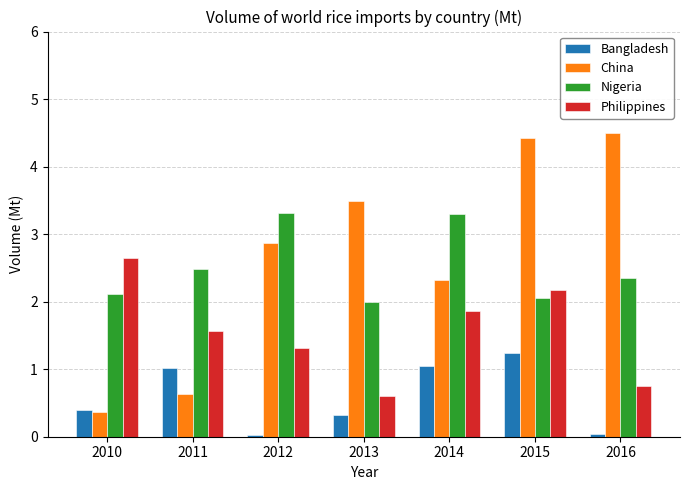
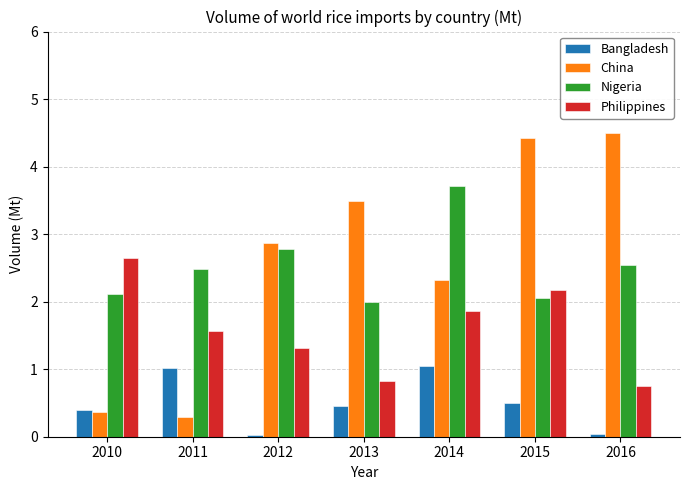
  {
    "Bangladesh": {
      "2010": 0.4,
      "2011": 1.0,
-     "2013": 0.3,
+     "2013": 0.4,
      "2014": 1.1,
-     "2015": 1.2,
+     "2015": 0.5,
      "2016": 0.0
    },
    "China": {
      "2010": 0.4,
-     "2011": 0.6,
+     "2011": 0.3,
      "2012": 2.9,
      "2013": 3.5,
      "2014": 2.3,
      "2015": 4.4,
      "2016": 4.5
    },
    "Nigeria": {
      "2010": 2.1,
      "2011": 2.5,
-     "2012": 3.3,
+     "2012": 2.8,
      "2013": 2.0,
-     "2014": 3.3,
+     "2014": 3.7,
      "2015": 2.1,
-     "2016": 2.4
+     "2016": 2.6
    },
    "Philippines": {
      "2010": 2.7,
      "2011": 1.6,
      "2012": 1.3,
-     "2013": 0.6,
+     "2013": 0.8,
      "2014": 1.9,
      "2015": 2.2,
      "2016": 0.8
    }
  }
